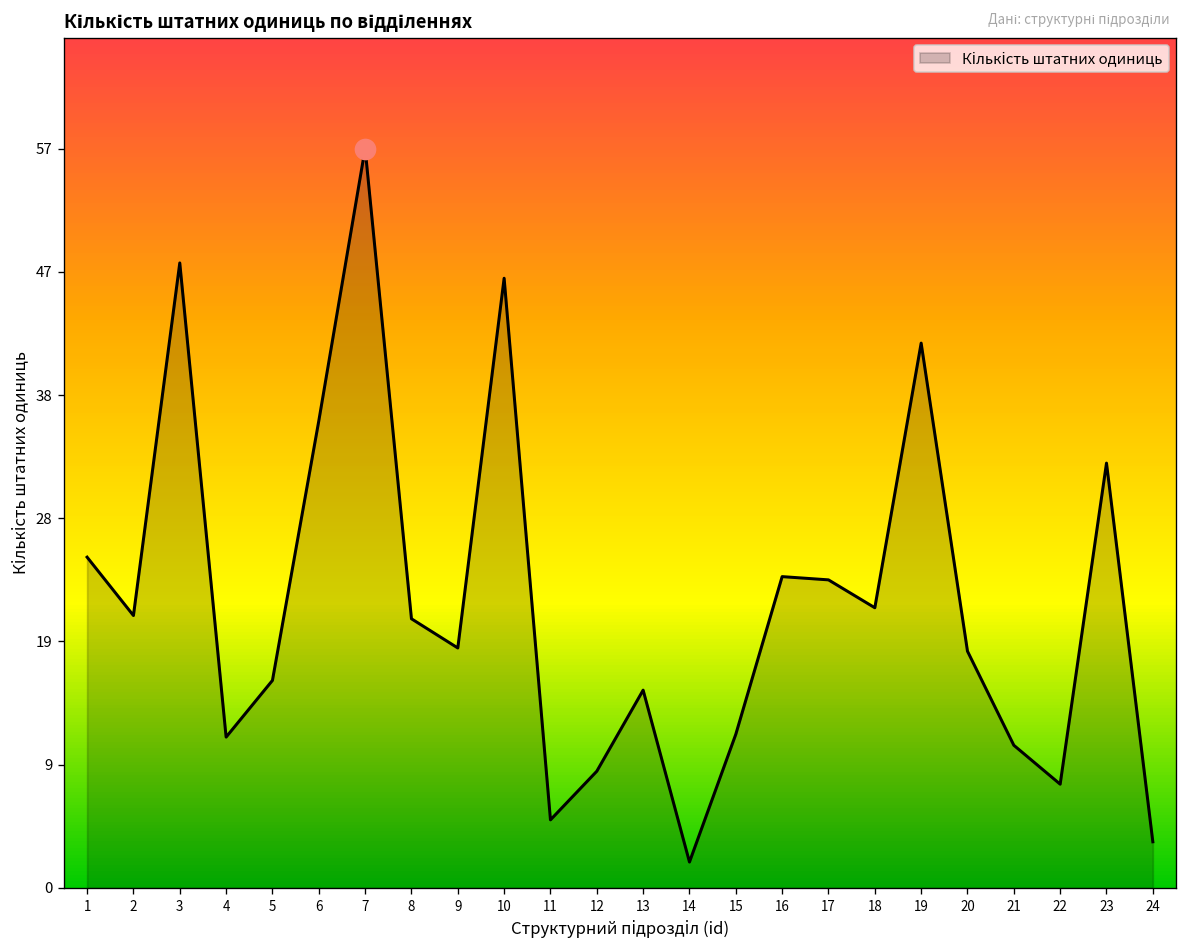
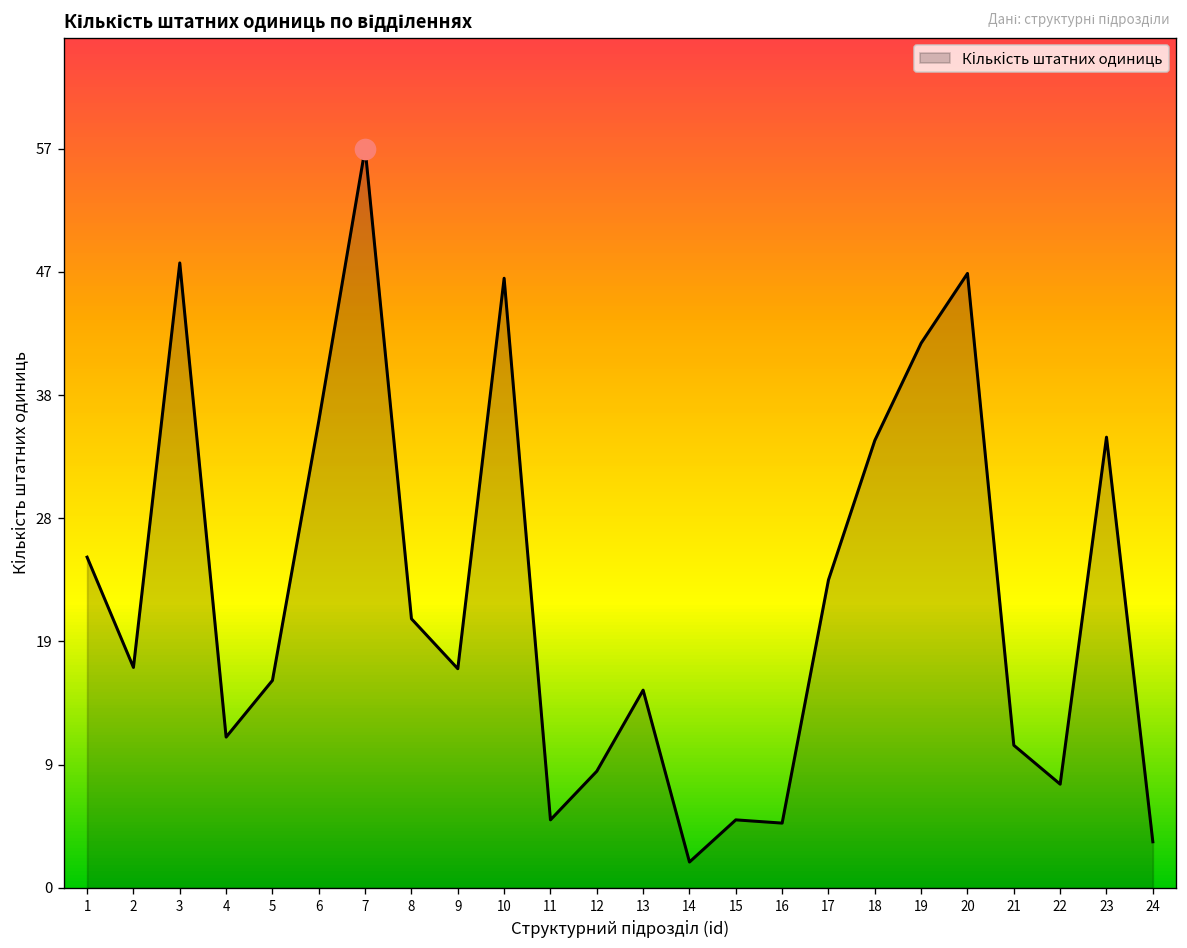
  {
    "Кількість штатних одиниць": {
      "1": 25.5,
-     "2": 21,
+     "2": 17,
      "3": 48.2,
      "4": 11.6,
      "5": 16.0,
      "6": 36.0,
      "8": 20.8,
-     "9": 18.5,
+     "9": 16.9,
      "10": 47.0,
      "11": 5.3,
      "12": 9.0,
      "13": 15.3,
      "14": 2.0,
-     "15": 11.9,
-     "16": 24,
+     "15": 5.3,
+     "16": 5,
      "17": 23.8,
-     "18": 21.6,
+     "18": 34.5,
      "19": 42.0,
-     "20": 18.3,
+     "20": 47.4,
      "21": 11.0,
      "22": 8.0,
-     "23": 32.8,
+     "23": 34.8,
      "24": 3.6
    }
  }
